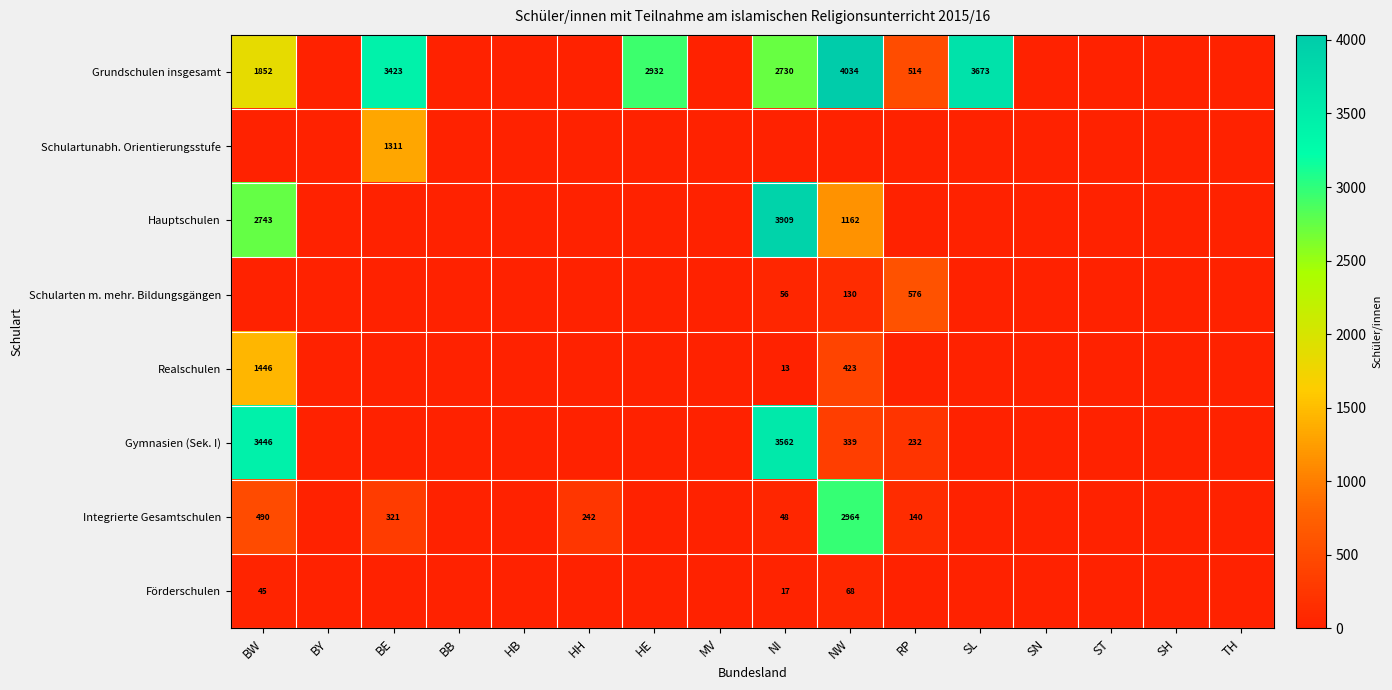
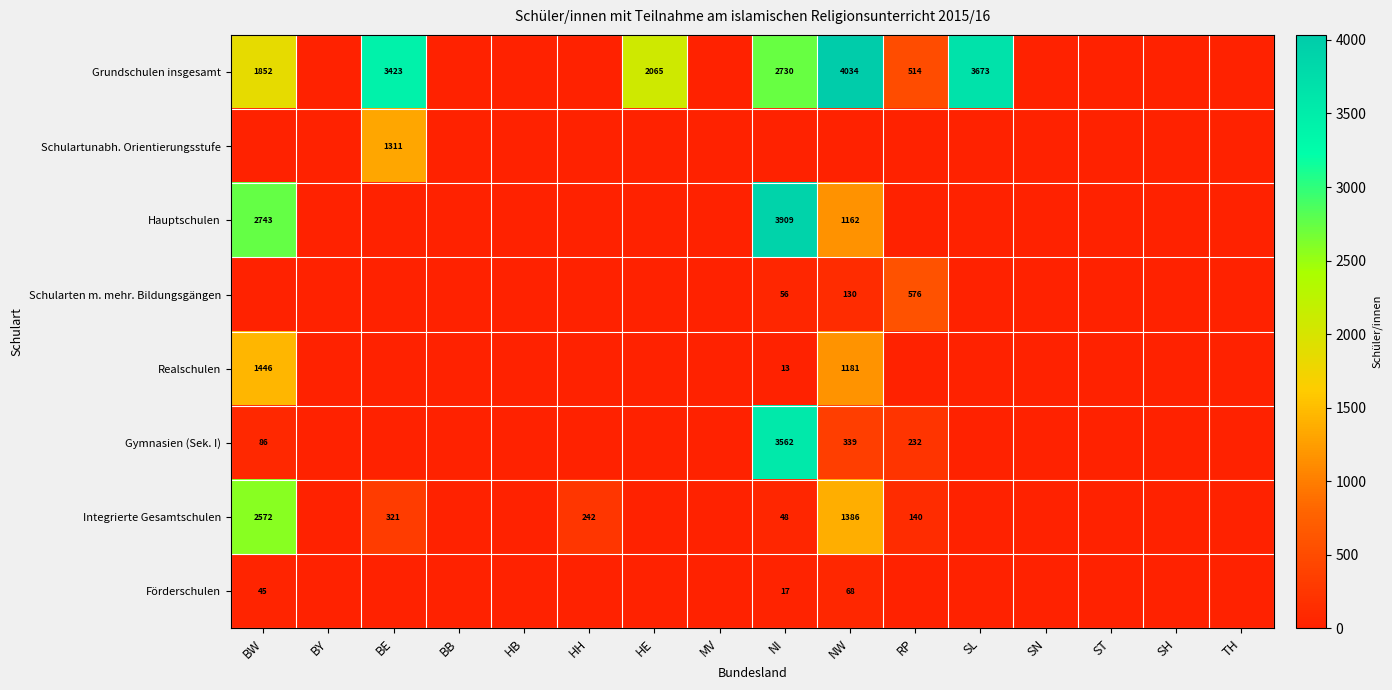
  {
    "Grundschulen insgesamt": {
      "BW": 1852,
      "BE": 3423,
-     "HE": 2932,
+     "HE": 2065,
      "NI": 2730,
      "NW": 4034,
      "RP": 514,
      "SL": 3673
    },
    "Schulartunabh. Orientierungsstufe": {
      "BE": 1311
    },
    "Hauptschulen": {
      "BW": 2743,
      "NI": 3909,
      "NW": 1162
    },
    "Schularten m. mehr. Bildungsgängen": {
      "NI": 56,
      "NW": 130,
      "RP": 576
    },
    "Realschulen": {
      "BW": 1446,
      "NI": 13,
-     "NW": 423
+     "NW": 1181
    },
    "Gymnasien (Sek. I)": {
-     "BW": 3446,
+     "BW": 86,
      "NI": 3562,
      "NW": 339,
      "RP": 232
    },
    "Integrierte Gesamtschulen": {
-     "BW": 490,
+     "BW": 2572,
      "BE": 321,
      "HH": 242,
      "NI": 48,
-     "NW": 2964,
+     "NW": 1386,
      "RP": 140
    },
    "Förderschulen": {
      "BW": 45,
      "NI": 17,
      "NW": 68
    }
  }
